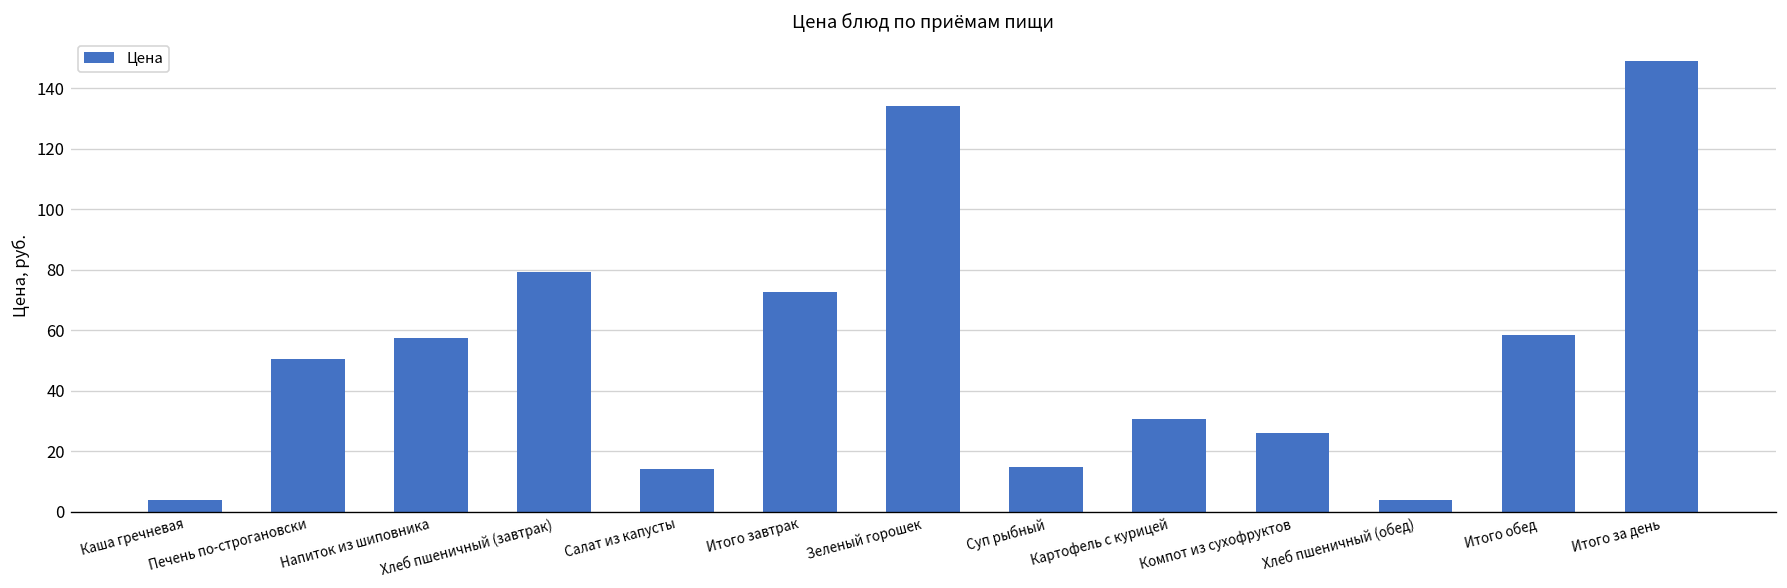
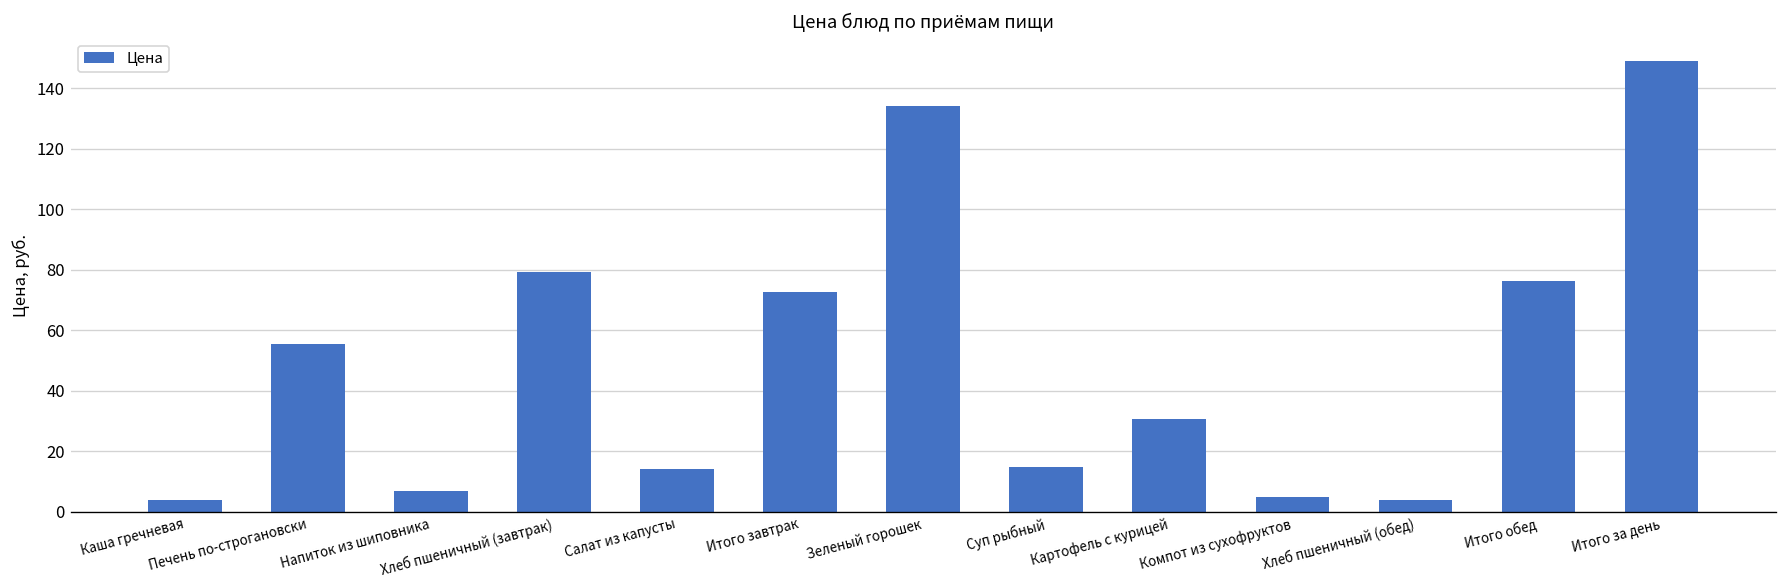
  {
    "Каша гречневая": 4,
-   "Печень по-строгановски": 51,
-   "Напиток из шиповника": 57,
+   "Печень по-строгановски": 55,
+   "Напиток из шиповника": 7,
    "Хлеб пшеничный (завтрак)": 79,
    "Салат из капусты": 14,
    "Итого завтрак": 73,
    "Зеленый горошек": 134,
    "Суп рыбный": 15,
    "Картофель с курицей": 31,
-   "Компот из сухофруктов": 26,
+   "Компот из сухофруктов": 5,
    "Хлеб пшеничный (обед)": 4,
-   "Итого обед": 58,
+   "Итого обед": 76,
    "Итого за день": 149
  }
